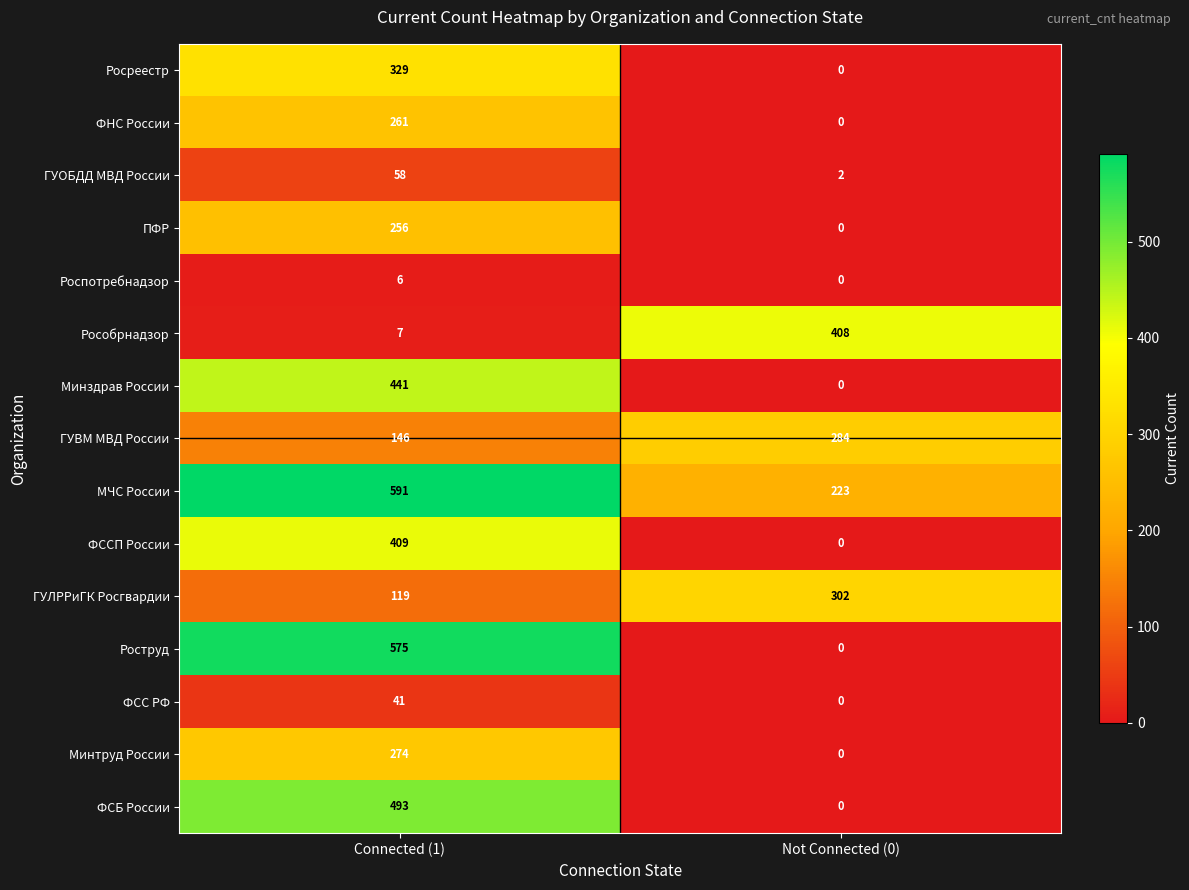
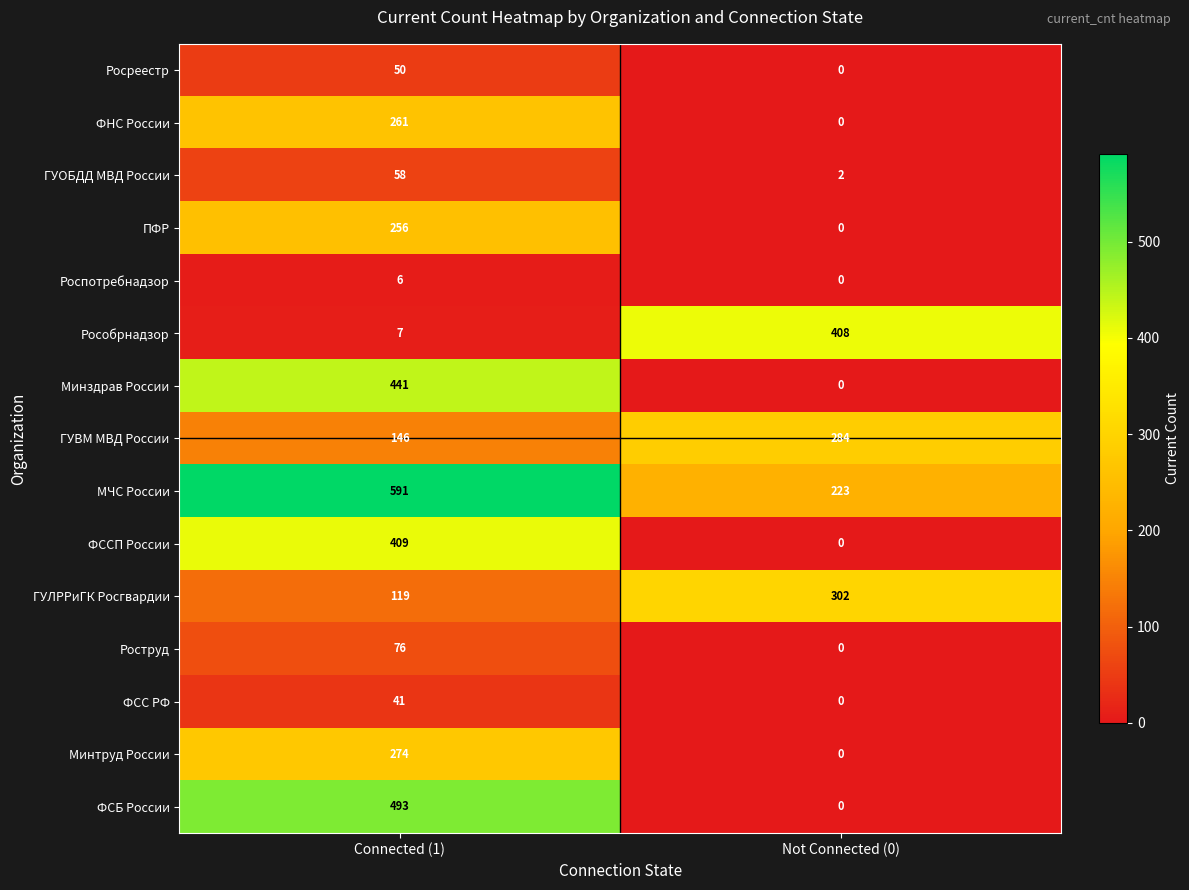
  {
    "Росреестр": {
-     "Connected (1)": 329,
+     "Connected (1)": 50,
      "Not Connected (0)": 0
    },
    "ФНС России": {
      "Connected (1)": 261,
      "Not Connected (0)": 0
    },
    "ГУОБДД МВД России": {
      "Connected (1)": 58,
      "Not Connected (0)": 2
    },
    "ПФР": {
      "Connected (1)": 256,
      "Not Connected (0)": 0
    },
    "Роспотребнадзор": {
      "Connected (1)": 6,
      "Not Connected (0)": 0
    },
    "Рособрнадзор": {
      "Connected (1)": 7,
      "Not Connected (0)": 408
    },
    "Минздрав России": {
      "Connected (1)": 441,
      "Not Connected (0)": 0
    },
    "ГУВМ МВД России": {
      "Connected (1)": 146,
      "Not Connected (0)": 284
    },
    "МЧС России": {
      "Connected (1)": 591,
      "Not Connected (0)": 223
    },
    "ФССП России": {
      "Connected (1)": 409,
      "Not Connected (0)": 0
    },
    "ГУЛРРиГК Росгвардии": {
      "Connected (1)": 119,
      "Not Connected (0)": 302
    },
    "Роструд": {
-     "Connected (1)": 575,
+     "Connected (1)": 76,
      "Not Connected (0)": 0
    },
    "ФСС РФ": {
      "Connected (1)": 41,
      "Not Connected (0)": 0
    },
    "Минтруд России": {
      "Connected (1)": 274,
      "Not Connected (0)": 0
    },
    "ФСБ России": {
      "Connected (1)": 493,
      "Not Connected (0)": 0
    }
  }
